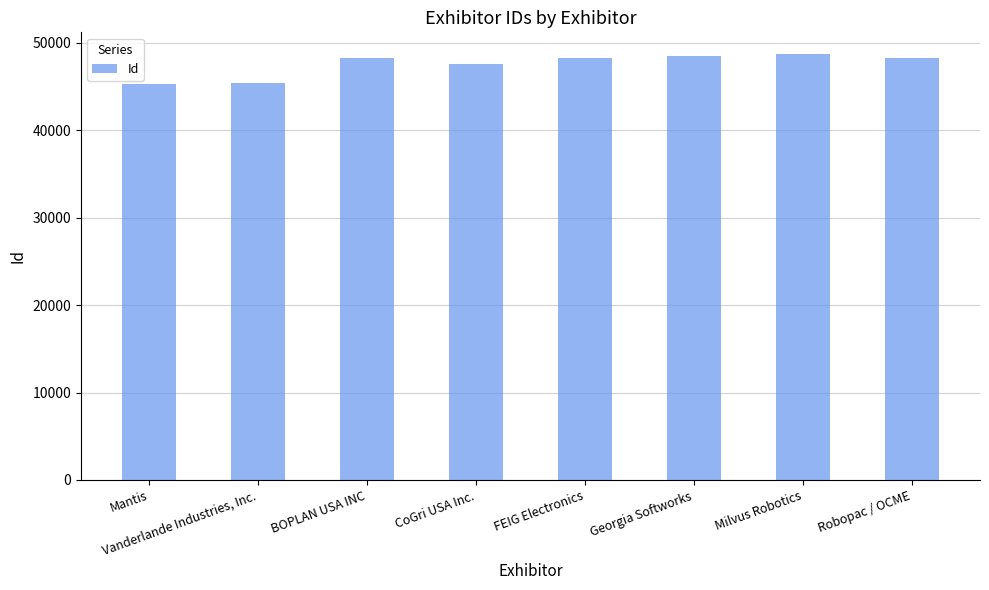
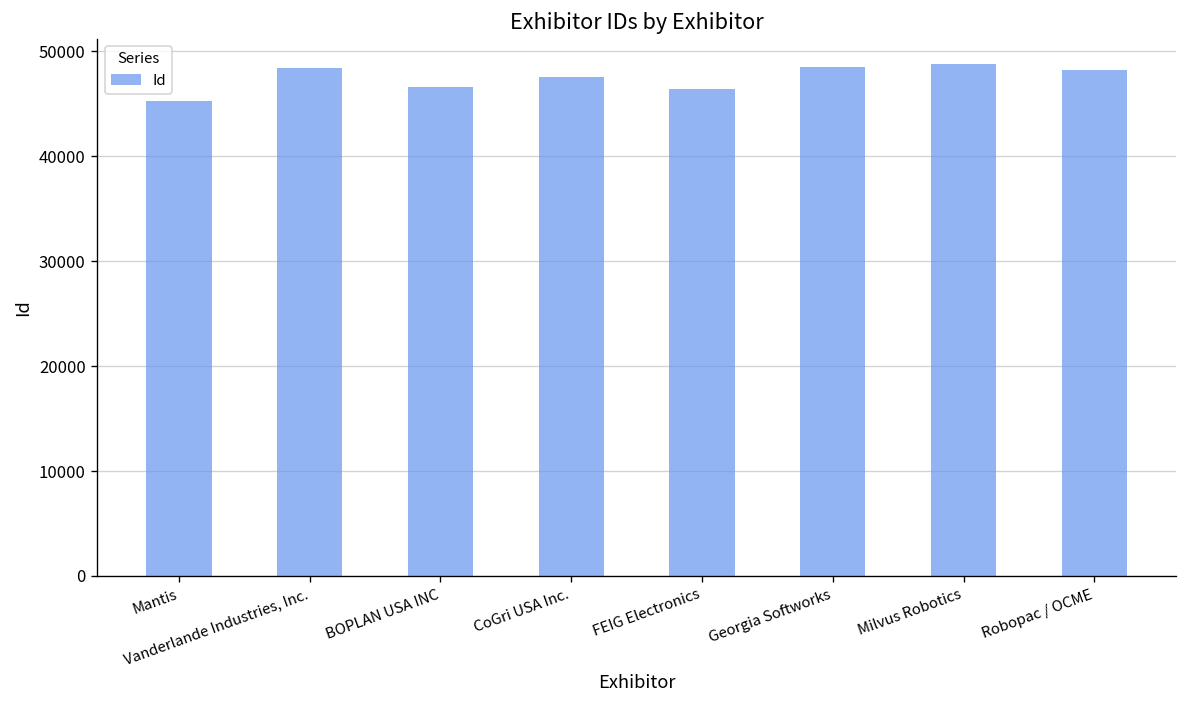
  {
    "Mantis": 45000,
-   "Vanderlande Industries, Inc.": 45000,
-   "BOPLAN USA INC": 48000,
+   "Vanderlande Industries, Inc.": 48000,
+   "BOPLAN USA INC": 47000,
    "CoGri USA Inc.": 48000,
-   "FEIG Electronics": 48000,
+   "FEIG Electronics": 46000,
    "Georgia Softworks": 49000,
    "Milvus Robotics": 49000,
    "Robopac / OCME": 48000
  }
